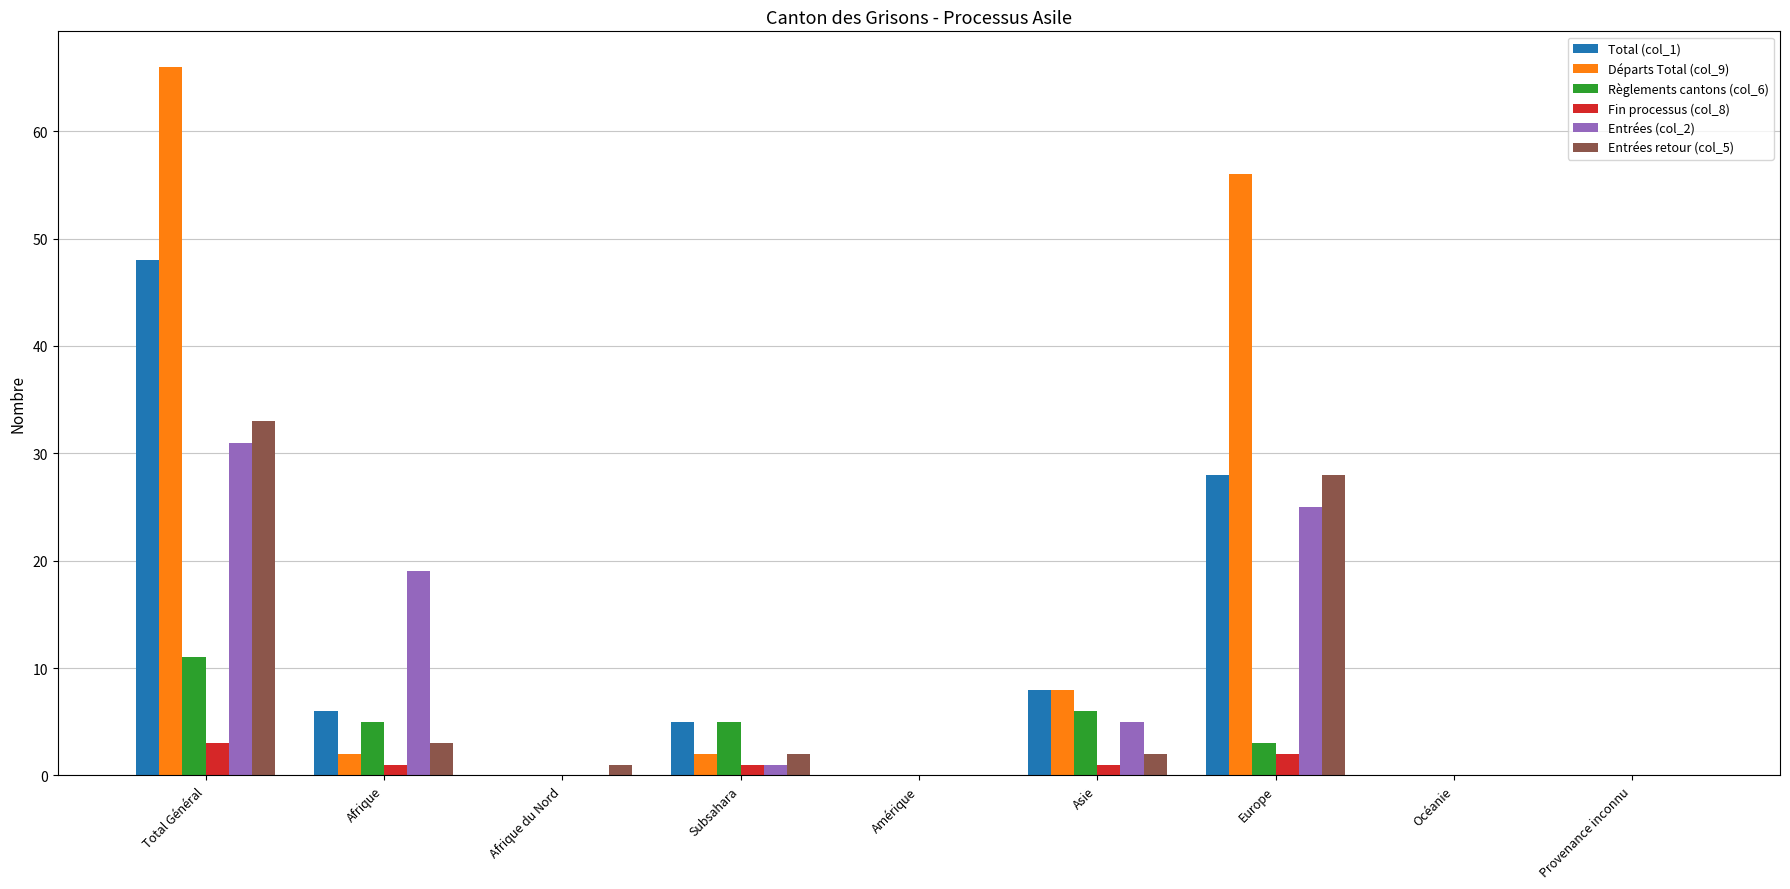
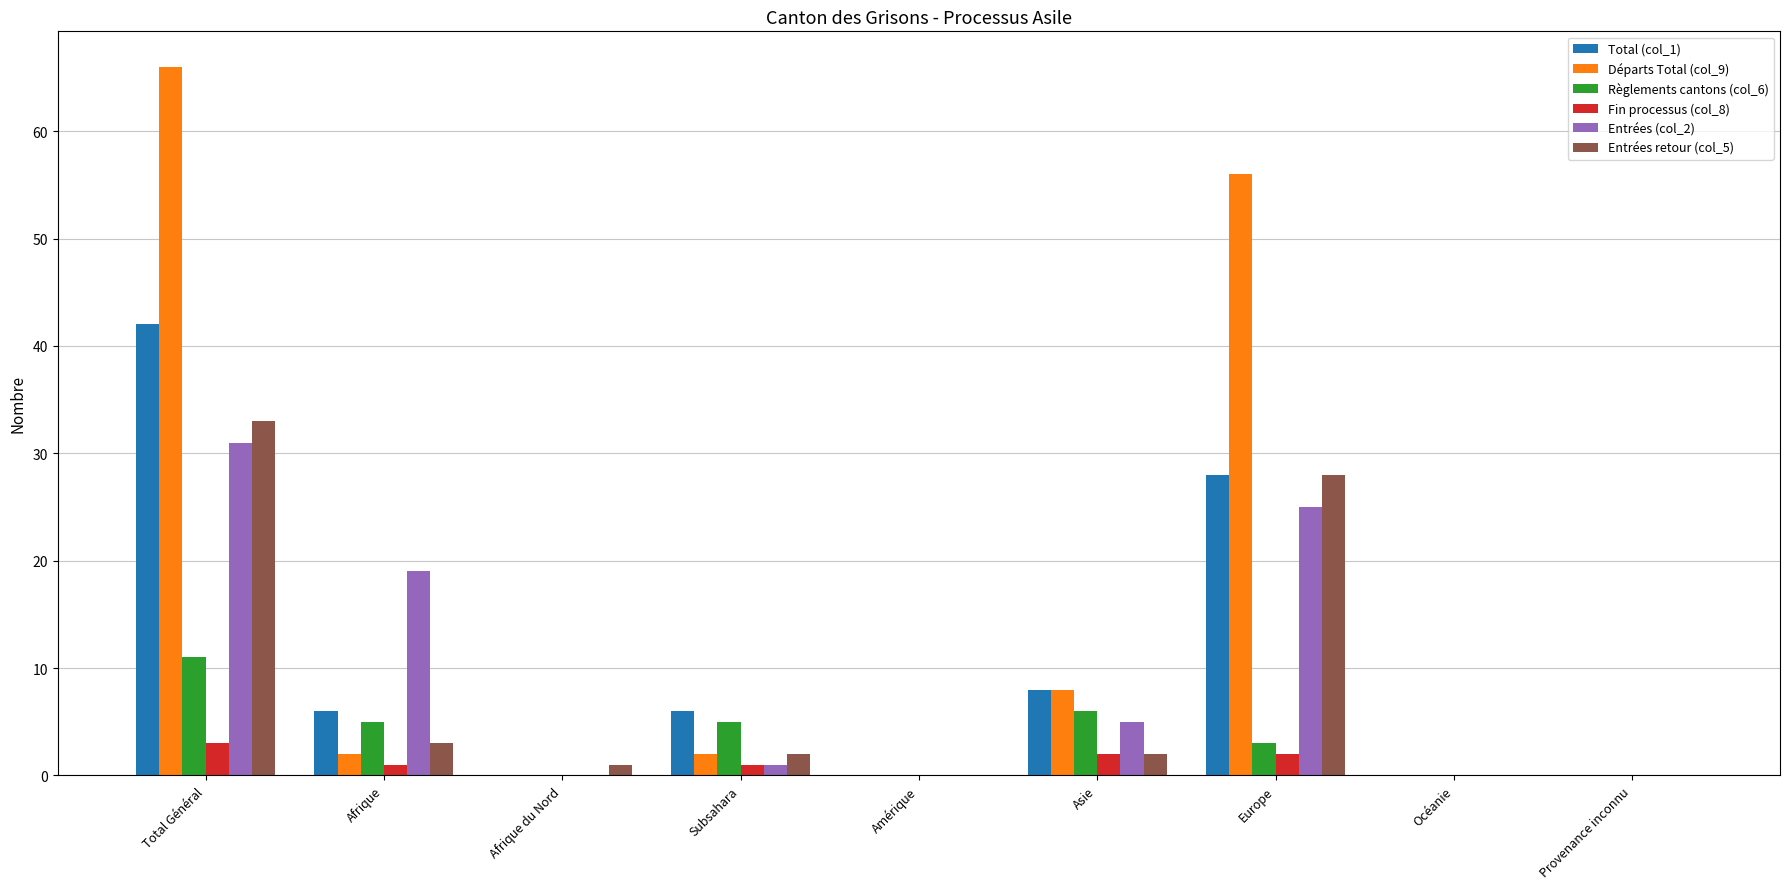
  {
    "Total (col_1)": {
-     "Total Général": 48,
+     "Total Général": 42,
      "Afrique": 6,
      "Afrique du Nord": 0,
-     "Subsahara": 5,
+     "Subsahara": 6,
      "Amérique": 0,
      "Asie": 8,
      "Europe": 28,
      "Océanie": 0,
      "Provenance inconnu": 0
    },
    "Départs Total (col_9)": {
      "Total Général": 66,
      "Afrique": 2,
      "Afrique du Nord": 0,
      "Subsahara": 2,
      "Amérique": 0,
      "Asie": 8,
      "Europe": 56,
      "Océanie": 0,
      "Provenance inconnu": 0
    },
    "Règlements cantons (col_6)": {
      "Total Général": 11,
      "Afrique": 5,
      "Afrique du Nord": 0,
      "Subsahara": 5,
      "Amérique": 0,
      "Asie": 6,
      "Europe": 3,
      "Océanie": 0,
      "Provenance inconnu": 0
    },
    "Fin processus (col_8)": {
      "Total Général": 3,
      "Afrique": 1,
      "Afrique du Nord": 0,
      "Subsahara": 1,
      "Amérique": 0,
-     "Asie": 1,
+     "Asie": 2,
      "Europe": 2,
      "Océanie": 0,
      "Provenance inconnu": 0
    },
    "Entrées (col_2)": {
      "Total Général": 31,
      "Afrique": 19,
      "Afrique du Nord": 0,
      "Subsahara": 1,
      "Amérique": 0,
      "Asie": 5,
      "Europe": 25,
      "Océanie": 0,
      "Provenance inconnu": 0
    },
    "Entrées retour (col_5)": {
      "Total Général": 33,
      "Afrique": 3,
      "Afrique du Nord": 1,
      "Subsahara": 2,
      "Amérique": 0,
      "Asie": 2,
      "Europe": 28,
      "Océanie": 0,
      "Provenance inconnu": 0
    }
  }
